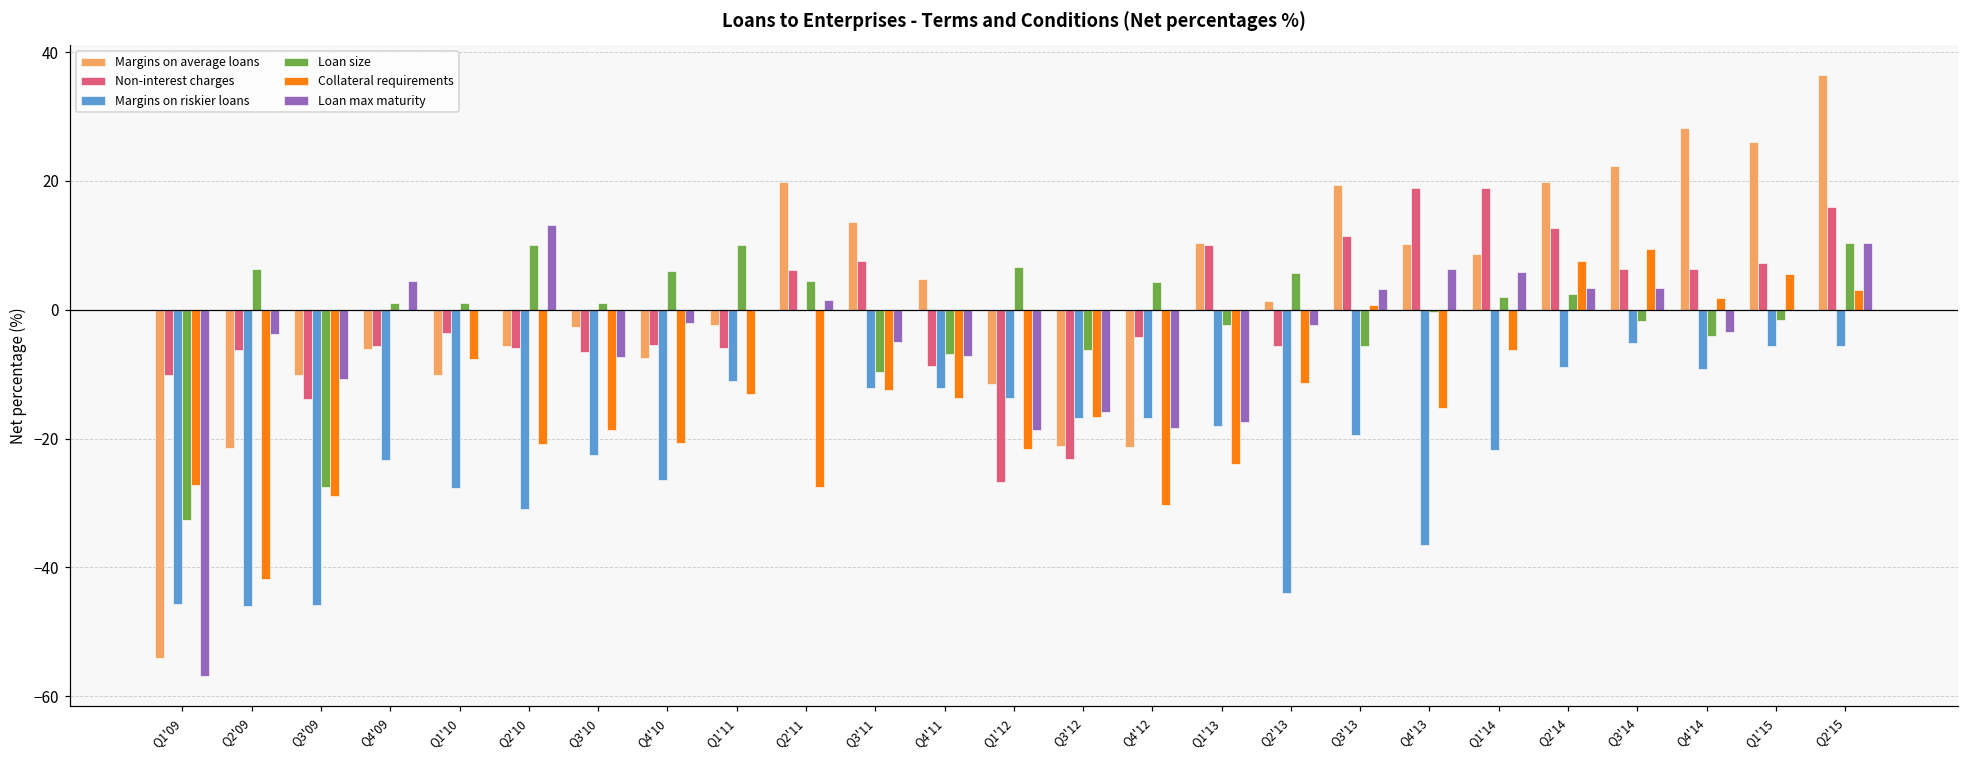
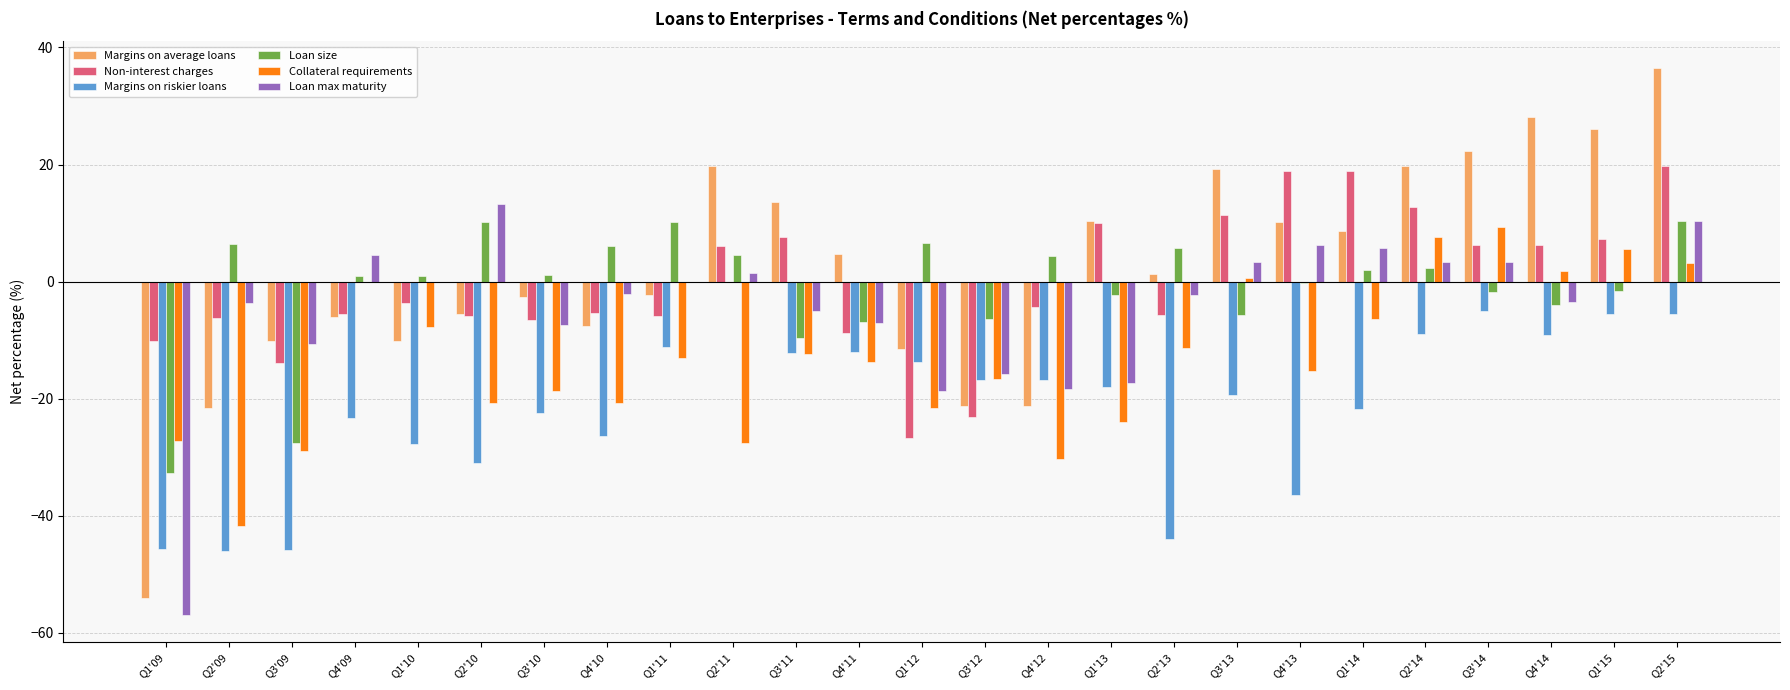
  {
    "Margins on average loans": {
      "Q1'09": -54,
      "Q2'09": -22,
      "Q3'09": -10,
      "Q4'09": -6,
      "Q1'10": -10,
      "Q2'10": -6,
      "Q3'10": -3,
      "Q4'10": -8,
      "Q1'11": -2,
      "Q2'11": 20,
      "Q3'11": 14,
      "Q4'11": 5,
      "Q1'12": -12,
      "Q3'12": -21,
      "Q4'12": -21,
      "Q1'13": 10,
      "Q2'13": 1,
      "Q3'13": 19,
      "Q4'13": 10,
      "Q1'14": 9,
      "Q2'14": 20,
      "Q3'14": 22,
      "Q4'14": 28,
      "Q1'15": 26,
      "Q2'15": 36
    },
    "Non-interest charges": {
      "Q1'09": -10,
      "Q2'09": -6,
      "Q3'09": -14,
      "Q4'09": -6,
      "Q1'10": -4,
      "Q2'10": -6,
      "Q3'10": -7,
      "Q4'10": -5,
      "Q1'11": -6,
      "Q2'11": 6,
      "Q3'11": 8,
      "Q4'11": -9,
      "Q1'12": -27,
      "Q3'12": -23,
      "Q4'12": -4,
      "Q1'13": 10,
      "Q2'13": -6,
      "Q3'13": 11,
      "Q4'13": 19,
      "Q1'14": 19,
      "Q2'14": 13,
      "Q3'14": 6,
      "Q4'14": 6,
      "Q1'15": 7,
-     "Q2'15": 16
+     "Q2'15": 20
    },
    "Margins on riskier loans": {
      "Q1'09": -46,
      "Q2'09": -46,
      "Q3'09": -46,
      "Q4'09": -23,
      "Q1'10": -28,
      "Q2'10": -31,
      "Q3'10": -23,
      "Q4'10": -26,
      "Q1'11": -11,
      "Q2'11": 0,
      "Q3'11": -12,
      "Q4'11": -12,
      "Q1'12": -14,
      "Q3'12": -17,
      "Q4'12": -17,
      "Q1'13": -18,
      "Q2'13": -44,
      "Q3'13": -19,
      "Q4'13": -37,
      "Q1'14": -22,
      "Q2'14": -9,
      "Q3'14": -5,
      "Q4'14": -9,
      "Q1'15": -6,
      "Q2'15": -6
    },
    "Loan size": {
      "Q1'09": -33,
      "Q2'09": 6,
      "Q3'09": -28,
      "Q4'09": 1,
      "Q1'10": 1,
      "Q2'10": 10,
      "Q3'10": 1,
      "Q4'10": 6,
      "Q1'11": 10,
      "Q2'11": 5,
      "Q3'11": -10,
      "Q4'11": -7,
      "Q1'12": 7,
      "Q3'12": -6,
      "Q4'12": 4,
      "Q1'13": -2,
      "Q2'13": 6,
      "Q3'13": -6,
      "Q1'14": 2,
      "Q2'14": 2,
      "Q3'14": -2,
      "Q4'14": -4,
      "Q1'15": -2,
      "Q2'15": 10
    },
    "Collateral requirements": {
      "Q1'09": -27,
      "Q2'09": -42,
      "Q3'09": -29,
      "Q4'09": 0,
      "Q1'10": -8,
      "Q2'10": -21,
      "Q3'10": -19,
      "Q4'10": -21,
      "Q1'11": -13,
      "Q2'11": -28,
      "Q3'11": -12,
      "Q4'11": -14,
      "Q1'12": -22,
      "Q3'12": -17,
      "Q4'12": -30,
      "Q1'13": -24,
      "Q2'13": -11,
      "Q3'13": 1,
      "Q4'13": -15,
      "Q1'14": -6,
      "Q2'14": 8,
      "Q3'14": 9,
      "Q4'14": 2,
      "Q1'15": 6,
      "Q2'15": 3
    },
    "Loan max maturity": {
      "Q1'09": -57,
      "Q2'09": -4,
      "Q3'09": -11,
      "Q4'09": 5,
      "Q1'10": 0,
      "Q2'10": 13,
      "Q3'10": -7,
      "Q4'10": -2,
      "Q1'11": 0,
      "Q2'11": 2,
      "Q3'11": -5,
      "Q4'11": -7,
      "Q1'12": -19,
      "Q3'12": -16,
      "Q4'12": -18,
      "Q1'13": -17,
      "Q2'13": -2,
      "Q3'13": 3,
      "Q4'13": 6,
      "Q1'14": 6,
      "Q2'14": 3,
      "Q3'14": 3,
      "Q4'14": -3,
      "Q1'15": 0,
      "Q2'15": 10
    }
  }
